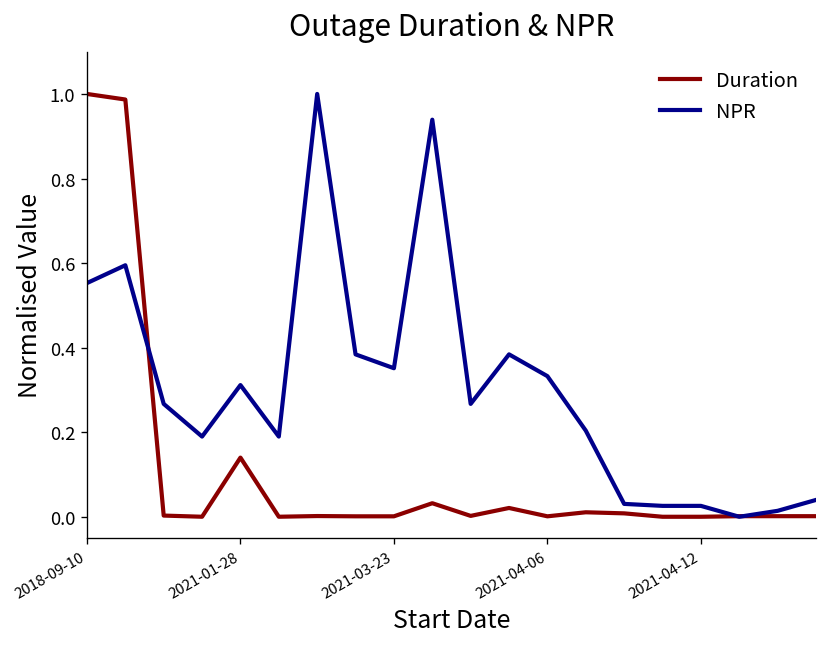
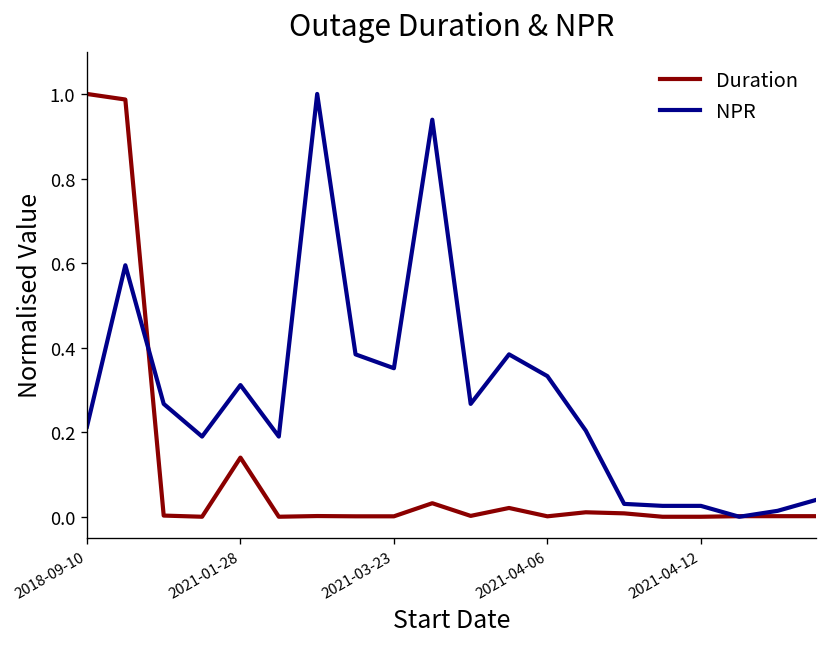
  {
    "Duration": {
      "2018-09-10": 1.00,
      "2021-01-28": 0.14
    },
    "NPR": {
-     "2018-09-10": 0.55,
+     "2018-09-10": 0.21,
      "2021-01-28": 0.31
    }
  }
